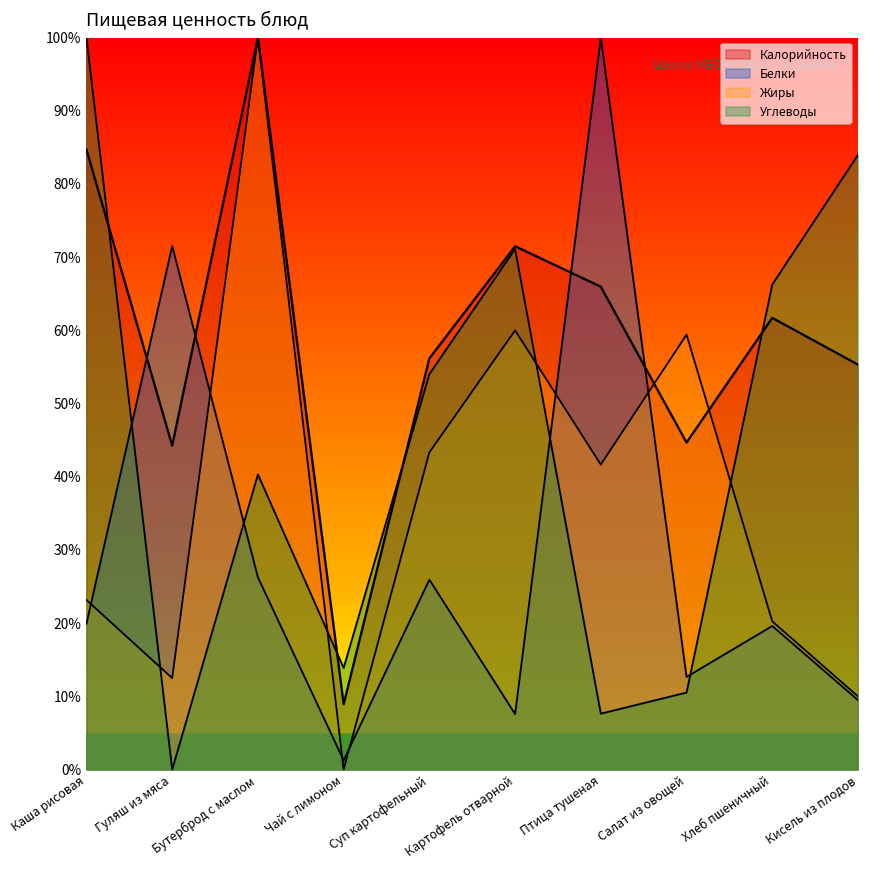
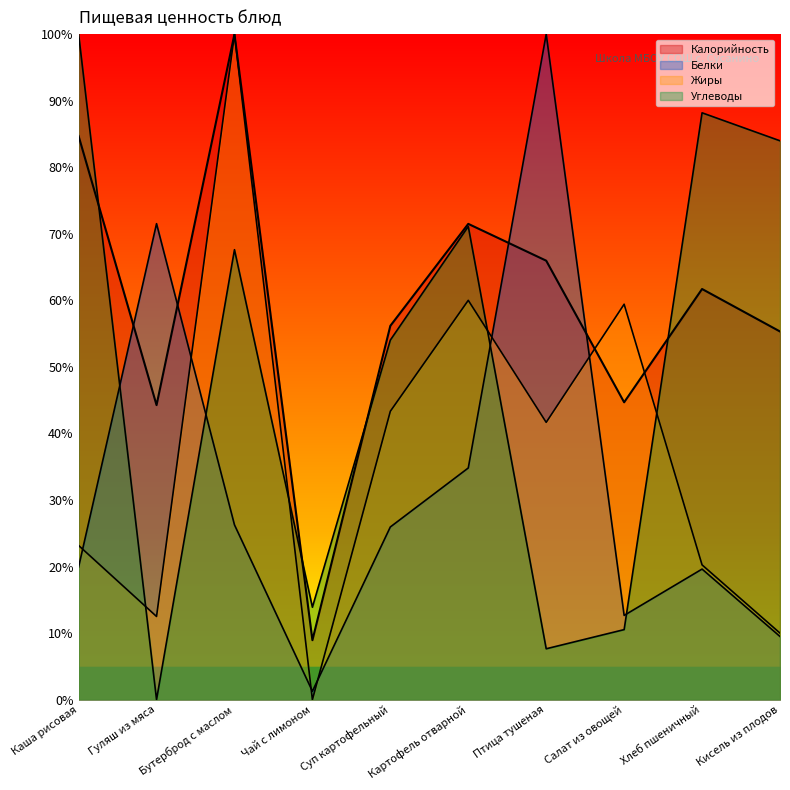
  {
    "Калорийность": {
      "Каша рисовая": "85%",
      "Гуляш из мяса": "44%",
      "Чай с лимоном": "9%",
      "Суп картофельный": "56%",
      "Картофель отварной": "71%",
      "Птица тушеная": "66%",
      "Салат из овощей": "45%",
      "Хлеб пшеничный": "62%",
      "Кисель из плодов": "55%"
    },
    "Белки": {
      "Каша рисовая": "20%",
      "Гуляш из мяса": "72%",
      "Бутерброд с маслом": "26%",
      "Чай с лимоном": "1%",
      "Суп картофельный": "26%",
-     "Картофель отварной": "8%",
+     "Картофель отварной": "35%",
      "Птица тушеная": "100%",
      "Салат из овощей": "13%",
      "Хлеб пшеничный": "20%",
      "Кисель из плодов": "9%"
    },
    "Жиры": {
      "Каша рисовая": "23%",
      "Гуляш из мяса": "13%",
      "Чай с лимоном": "0%",
      "Суп картофельный": "43%",
      "Картофель отварной": "60%",
      "Птица тушеная": "42%",
      "Салат из овощей": "59%",
      "Хлеб пшеничный": "20%",
      "Кисель из плодов": "10%"
    },
    "Углеводы": {
      "Каша рисовая": "100%",
      "Гуляш из мяса": "0%",
-     "Бутерброд с маслом": "40%",
+     "Бутерброд с маслом": "68%",
      "Чай с лимоном": "14%",
      "Суп картофельный": "54%",
      "Картофель отварной": "71%",
      "Птица тушеная": "8%",
      "Салат из овощей": "11%",
-     "Хлеб пшеничный": "66%",
+     "Хлеб пшеничный": "88%",
      "Кисель из плодов": "84%"
    }
  }
